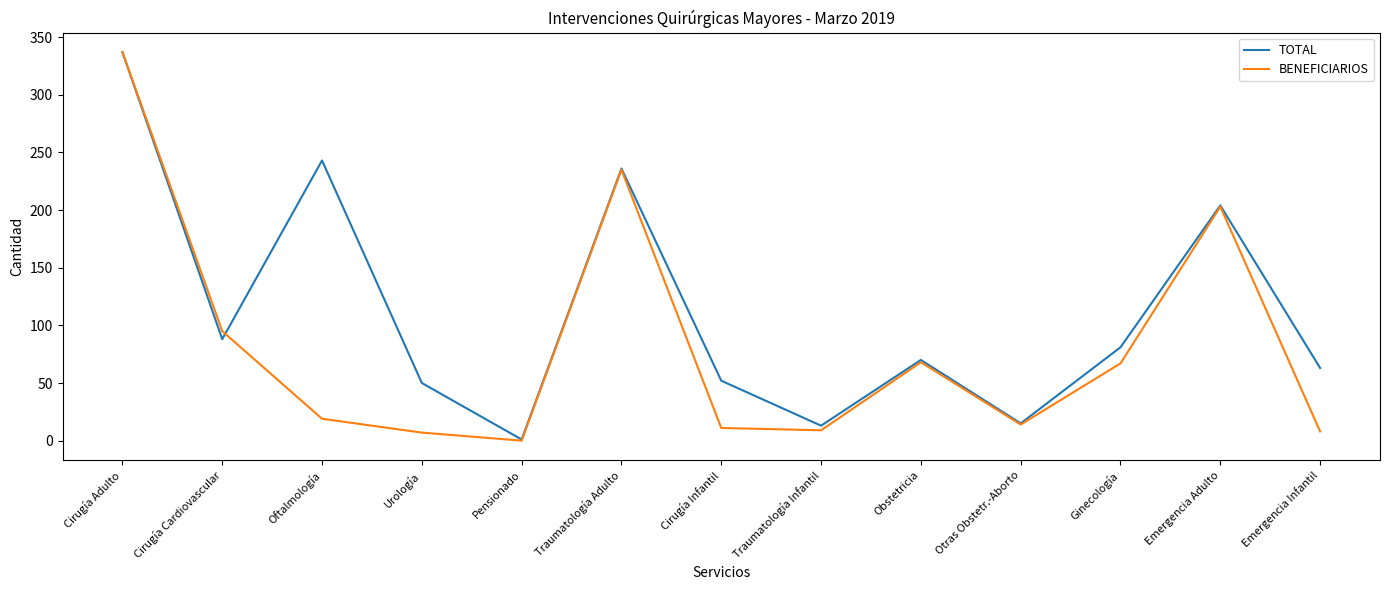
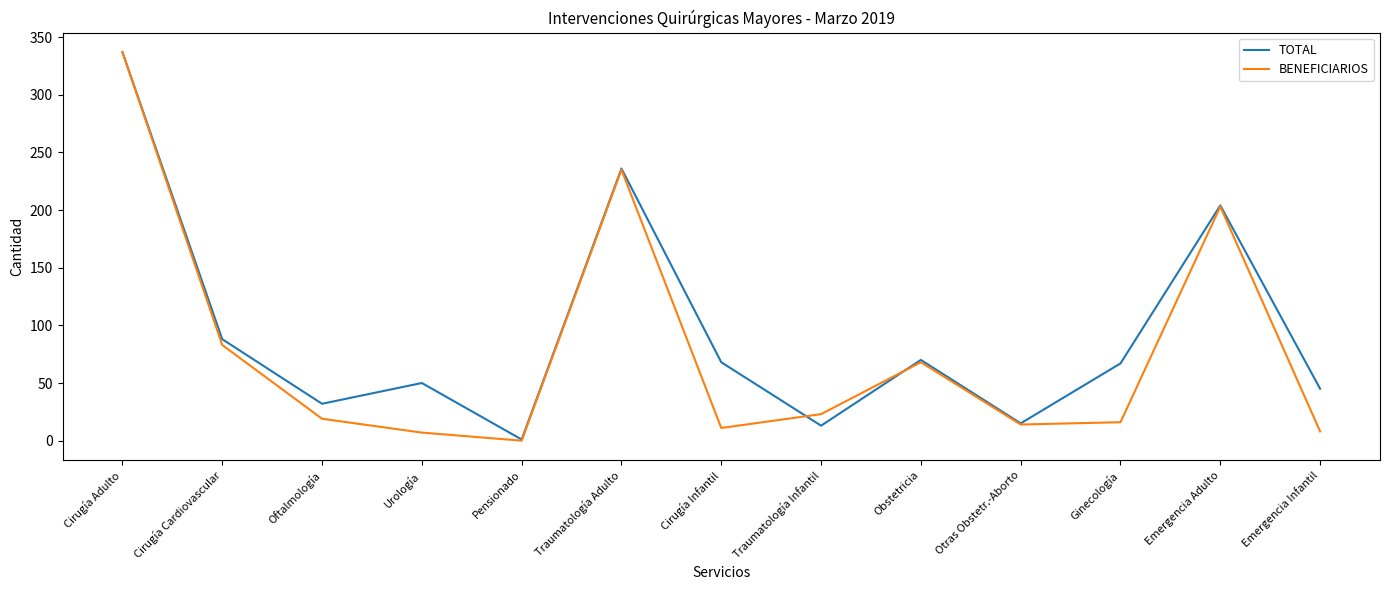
  {
    "TOTAL": {
      "Cirugía Cardiovascular": 88,
-     "Oftalmología": 243,
+     "Oftalmología": 32,
      "Urología": 50,
-     "Cirugía Infantil": 52,
+     "Cirugía Infantil": 68,
      "Traumatología Infantil": 13,
-     "Ginecología": 81,
-     "Emergencia Infantil": 63
+     "Ginecología": 67,
+     "Emergencia Infantil": 45
    },
    "BENEFICIARIOS": {
-     "Cirugía Cardiovascular": 95,
+     "Cirugía Cardiovascular": 83,
      "Oftalmología": 19,
      "Urología": 7,
      "Cirugía Infantil": 11,
-     "Traumatología Infantil": 9,
-     "Ginecología": 67,
+     "Traumatología Infantil": 23,
+     "Ginecología": 16,
      "Emergencia Infantil": 8
    }
  }
